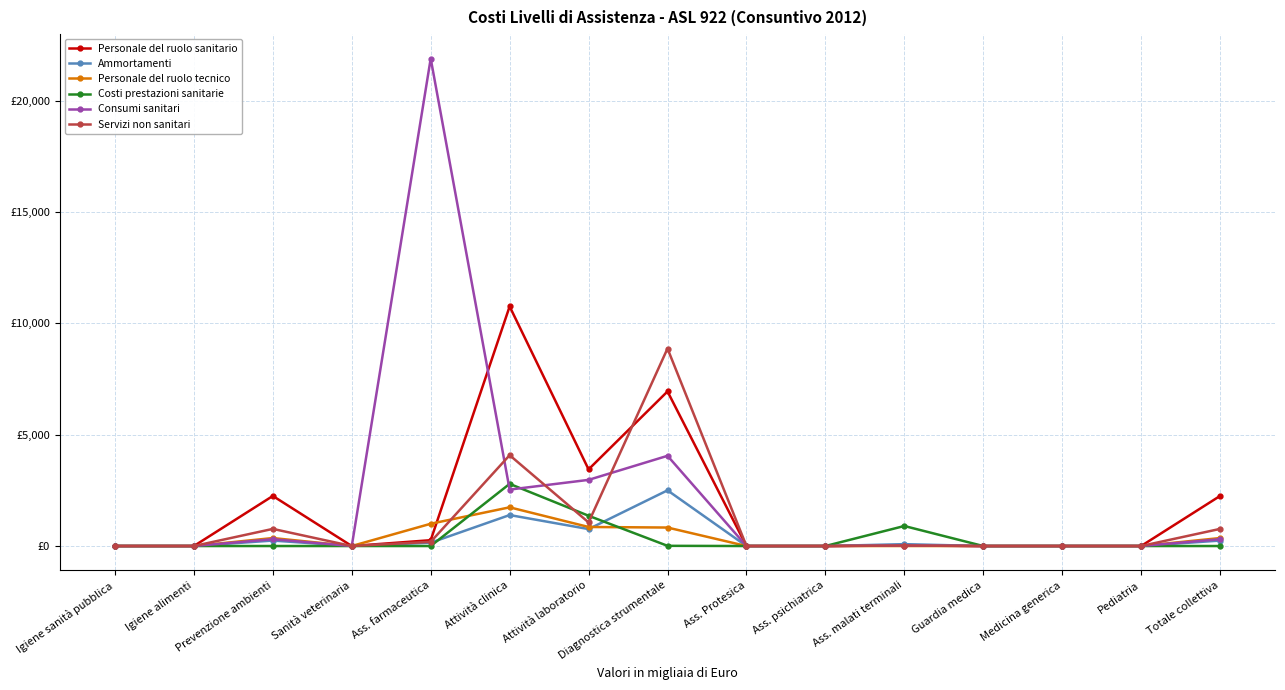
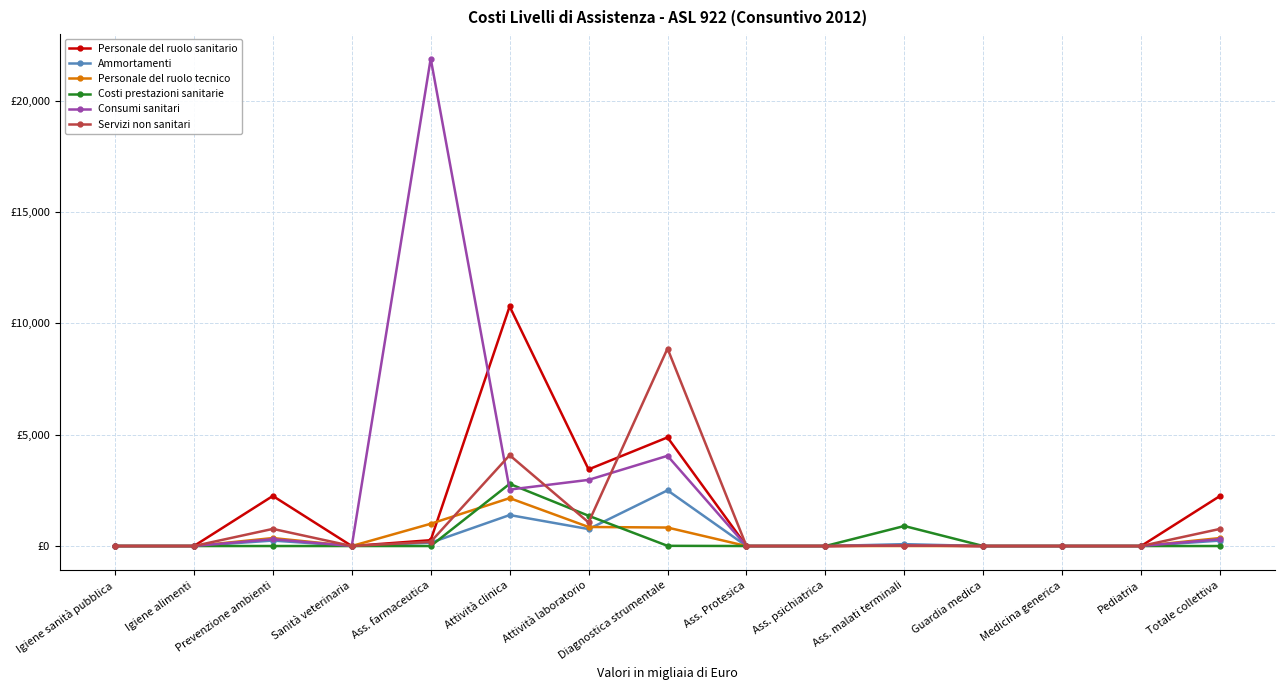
  {
    "Personale del ruolo sanitario": {
      "Prevenzione ambienti": "£2,200",
      "Attività clinica": "£10,800",
      "Attività laboratorio": "£3,400",
-     "Diagnostica strumentale": "£6,900",
+     "Diagnostica strumentale": "£4,900",
      "Totale collettiva": "£2,200"
    },
    "Ammortamenti": {
      "Attività clinica": "£1,400",
      "Diagnostica strumentale": "£2,500"
    },
    "Personale del ruolo tecnico": {
      "Ass. farmaceutica": "£1,000",
-     "Attività clinica": "£1,700",
+     "Attività clinica": "£2,200",
      "Diagnostica strumentale": "£800"
    },
    "Costi prestazioni sanitarie": {
      "Prevenzione ambienti": "£0",
      "Ass. farmaceutica": "£0",
      "Attività clinica": "£2,800",
      "Attività laboratorio": "£1,400",
      "Diagnostica strumentale": "£0",
      "Ass. malati terminali": "£900",
      "Totale collettiva": "£0"
    },
    "Consumi sanitari": {
      "Ass. farmaceutica": "£21,900",
      "Attività clinica": "£2,500",
      "Attività laboratorio": "£3,000",
      "Diagnostica strumentale": "£4,100"
    },
    "Servizi non sanitari": {
      "Prevenzione ambienti": "£800",
      "Attività clinica": "£4,100",
      "Attività laboratorio": "£1,100",
      "Diagnostica strumentale": "£8,900",
      "Totale collettiva": "£800"
    }
  }
